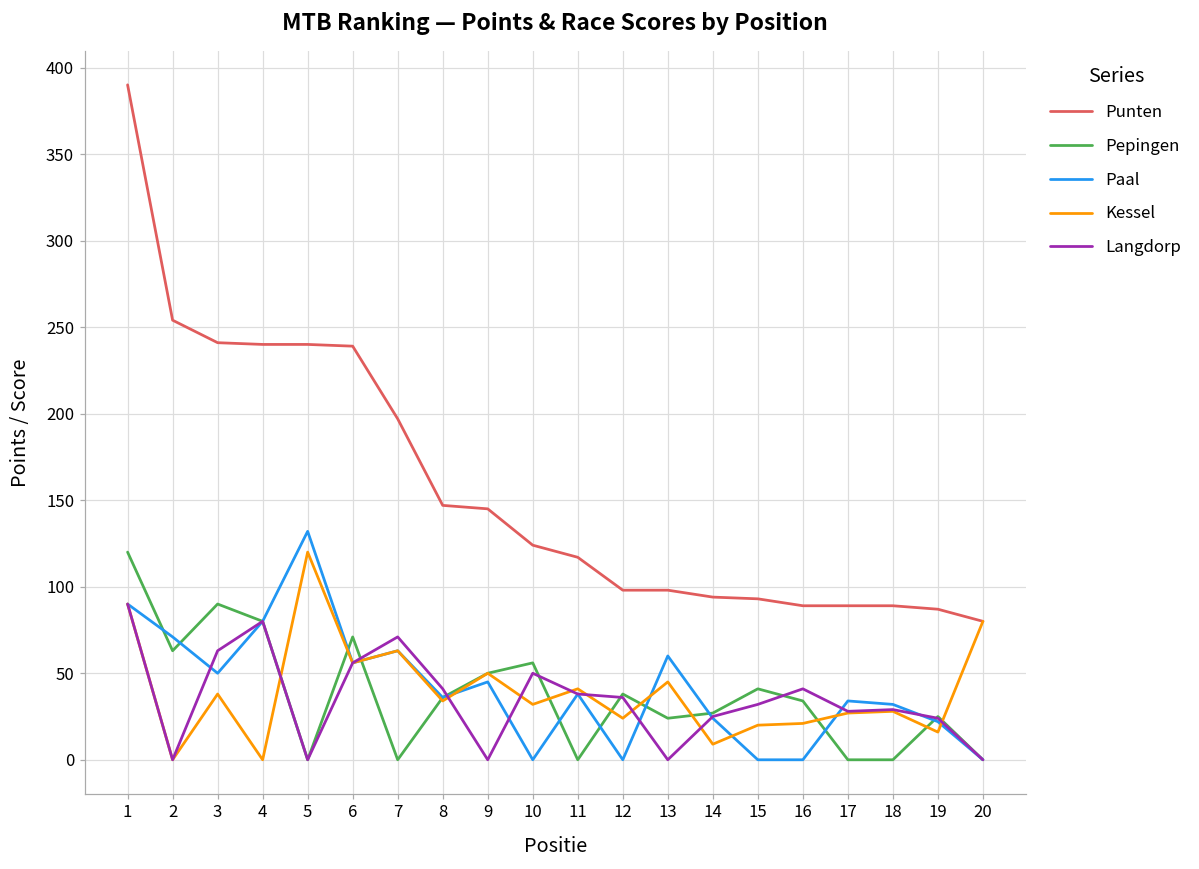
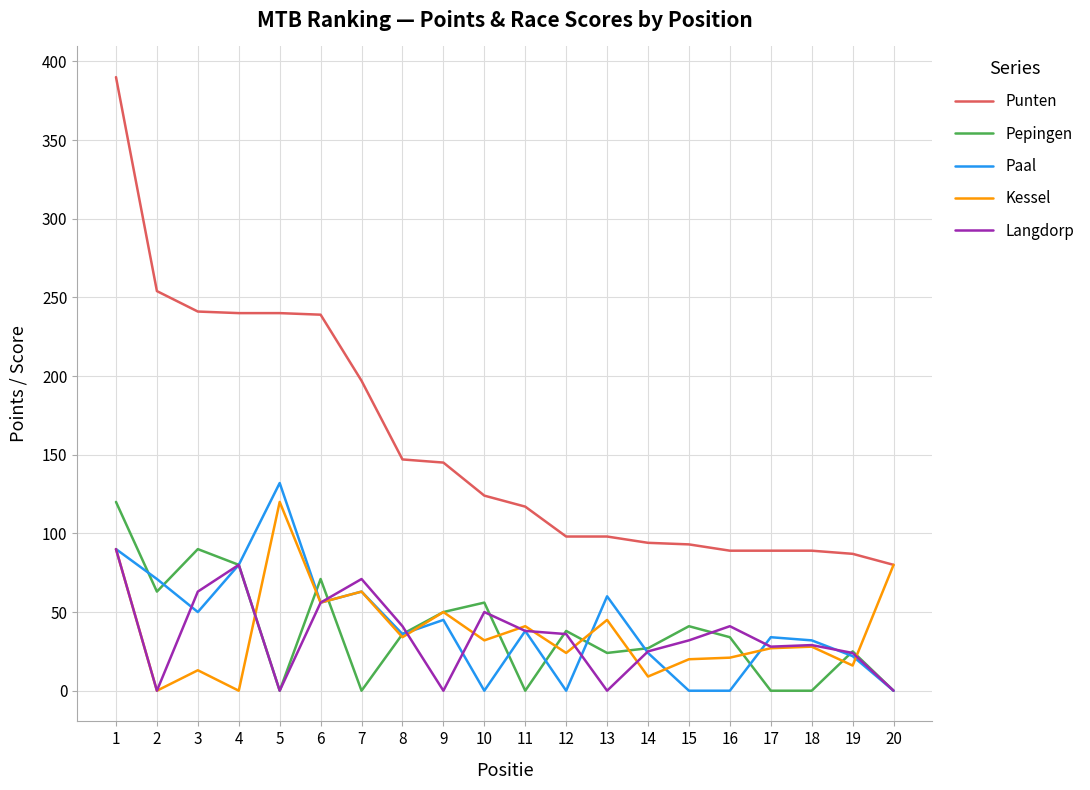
  {
    "Punten": {
      "1": 390,
      "2": 254,
      "3": 241,
      "4": 240,
      "5": 240,
      "6": 239,
      "7": 197,
      "8": 147,
      "9": 145,
      "10": 124,
      "11": 117,
      "12": 98,
      "13": 98,
      "14": 94,
      "15": 93,
      "16": 89,
      "17": 89,
      "18": 89,
      "19": 87
    },
    "Pepingen": {
      "1": 120,
      "2": 63,
      "3": 90,
      "6": 71,
      "7": 0,
      "10": 56,
      "11": 0,
      "12": 38,
      "13": 24,
      "14": 27,
      "15": 41,
      "16": 34,
      "17": 0,
      "18": 0
    },
    "Paal": {
      "2": 71,
      "3": 50,
      "5": 132,
      "9": 45,
      "10": 0,
      "12": 0,
      "13": 60,
      "15": 0,
      "16": 0,
      "17": 34,
      "18": 32,
      "19": 22
    },
    "Kessel": {
-     "3": 38,
+     "3": 13,
      "4": 0,
      "5": 120,
      "8": 34,
      "10": 32,
      "11": 41,
      "12": 24,
      "13": 45,
      "14": 9,
      "15": 20,
      "16": 21,
      "19": 16
    },
    "Langdorp": {
      "3": 63,
      "7": 71,
      "8": 41,
      "9": 0,
      "10": 50,
      "12": 36,
      "13": 0,
      "15": 32,
      "16": 41
    }
  }
